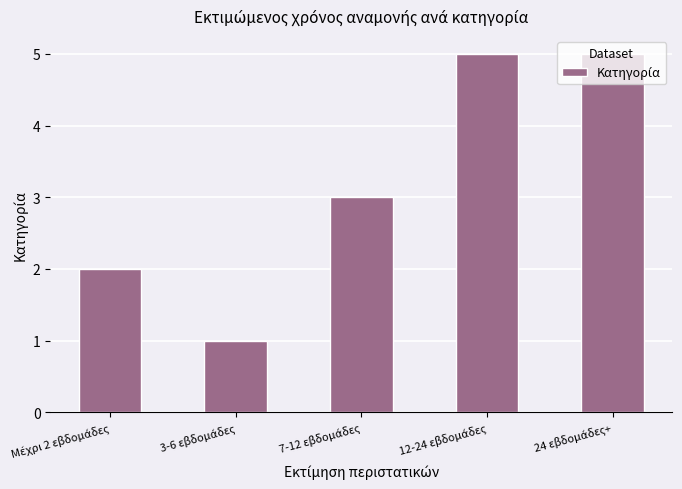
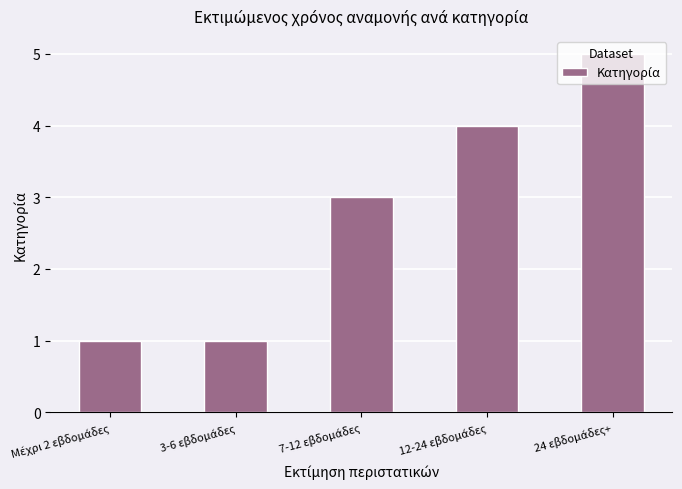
  {
-   "Μέχρι 2 εβδομάδες": 2,
+   "Μέχρι 2 εβδομάδες": 1,
    "3-6 εβδομάδες": 1,
    "7-12 εβδομάδες": 3,
-   "12-24 εβδομάδες": 5
+   "12-24 εβδομάδες": 4
  }
